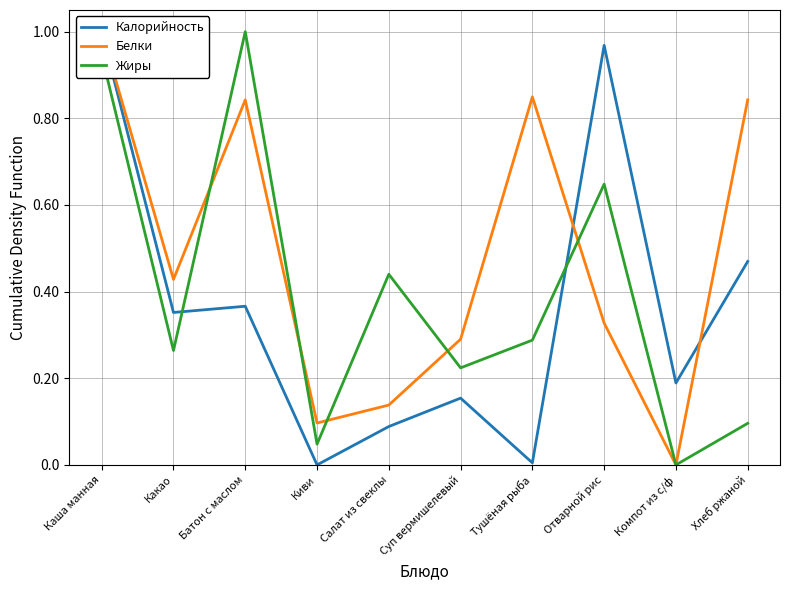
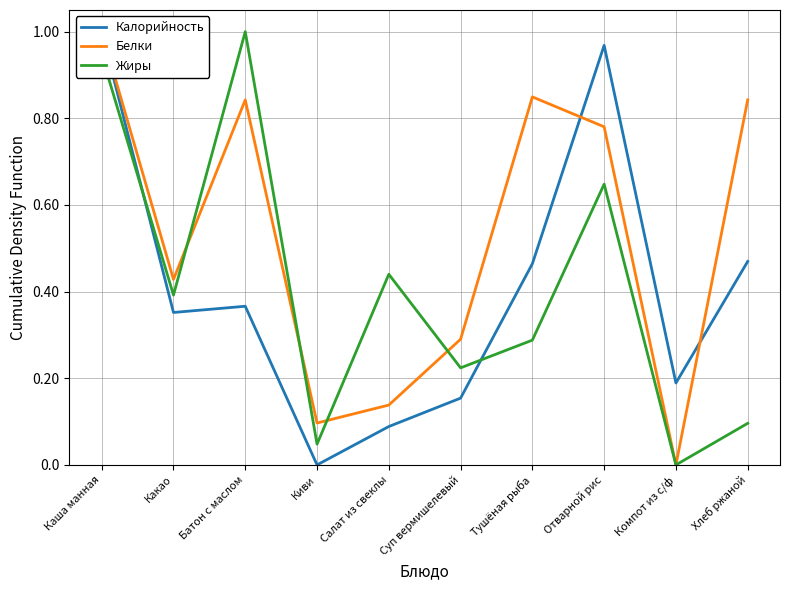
  {
    "Калорийность": {
      "Какао": 0.35,
      "Батон с маслом": 0.37,
      "Киви": 0.00,
      "Салат из свеклы": 0.09,
      "Суп вермишелевый": 0.15,
-     "Тушёная рыба": 0.00,
+     "Тушёная рыба": 0.46,
      "Отварной рис": 0.97,
      "Компот из с/ф": 0.19,
      "Хлеб ржаной": 0.47
    },
    "Белки": {
      "Какао": 0.43,
      "Батон с маслом": 0.84,
      "Киви": 0.10,
      "Салат из свеклы": 0.14,
      "Суп вермишелевый": 0.29,
      "Тушёная рыба": 0.85,
-     "Отварной рис": 0.33,
+     "Отварной рис": 0.78,
      "Хлеб ржаной": 0.84
    },
    "Жиры": {
-     "Какао": 0.26,
+     "Какао": 0.39,
      "Батон с маслом": 1.00,
      "Киви": 0.05,
      "Салат из свеклы": 0.44,
      "Суп вермишелевый": 0.22,
      "Тушёная рыба": 0.29,
      "Отварной рис": 0.65,
      "Хлеб ржаной": 0.10
    }
  }
